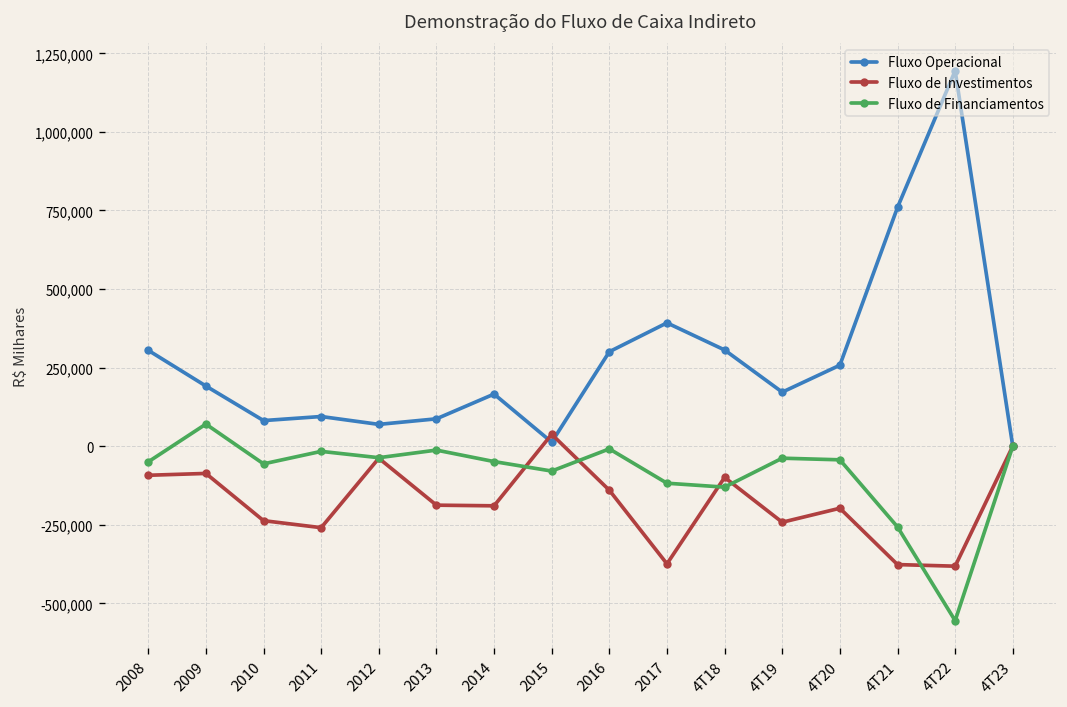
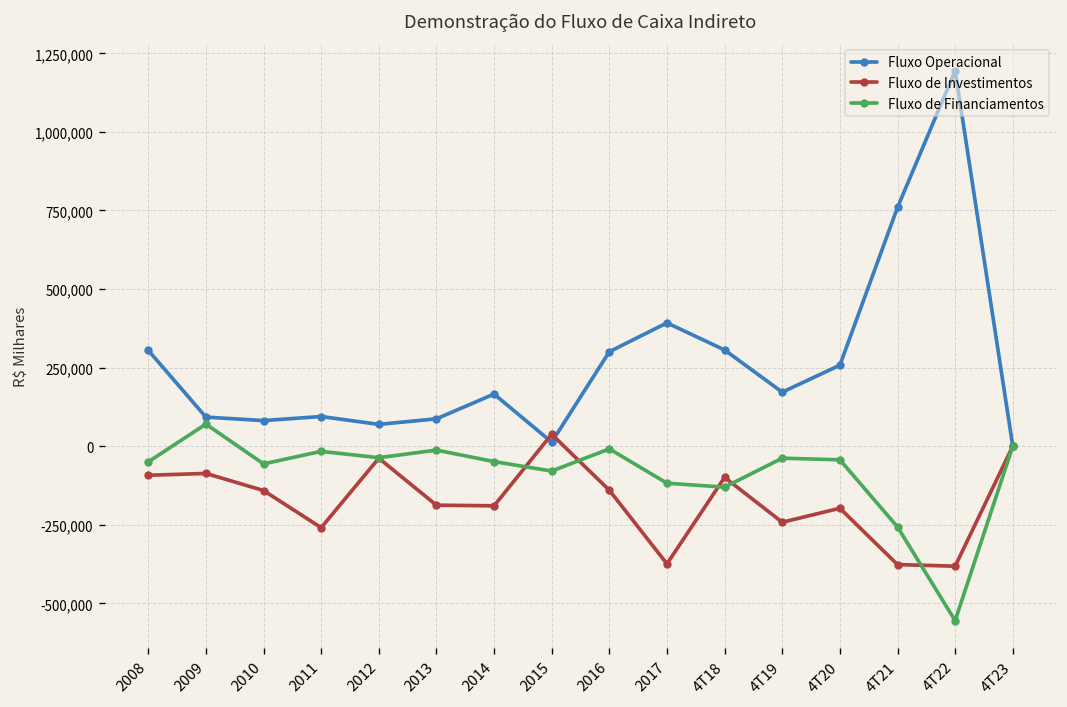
  {
    "Fluxo Operacional": {
      "2008": "300,000",
-     "2009": "190,000",
+     "2009": "90,000",
      "2010": "80,000",
      "2011": "90,000",
      "2012": "70,000",
      "2013": "90,000",
      "2014": "170,000",
      "2015": "10,000",
      "2016": "300,000",
      "2017": "390,000",
      "4T18": "310,000",
      "4T19": "170,000",
      "4T20": "260,000",
      "4T21": "760,000"
    },
    "Fluxo de Investimentos": {
      "2008": "-90,000",
      "2009": "-90,000",
-     "2010": "-240,000",
+     "2010": "-140,000",
      "2011": "-260,000",
      "2013": "-190,000",
      "2014": "-190,000",
      "2015": "40,000",
      "2016": "-140,000",
      "2017": "-370,000",
      "4T18": "-100,000",
      "4T19": "-240,000",
      "4T20": "-200,000",
      "4T21": "-380,000",
      "4T22": "-380,000"
    },
    "Fluxo de Financiamentos": {
      "2008": "-50,000",
      "2009": "70,000",
      "2010": "-60,000",
      "2011": "-20,000",
      "2013": "-10,000",
      "2014": "-50,000",
      "2015": "-80,000",
      "2016": "-10,000",
      "2017": "-120,000",
      "4T18": "-130,000",
      "4T19": "-40,000",
      "4T20": "-40,000",
      "4T21": "-260,000",
      "4T22": "-560,000"
    }
  }
